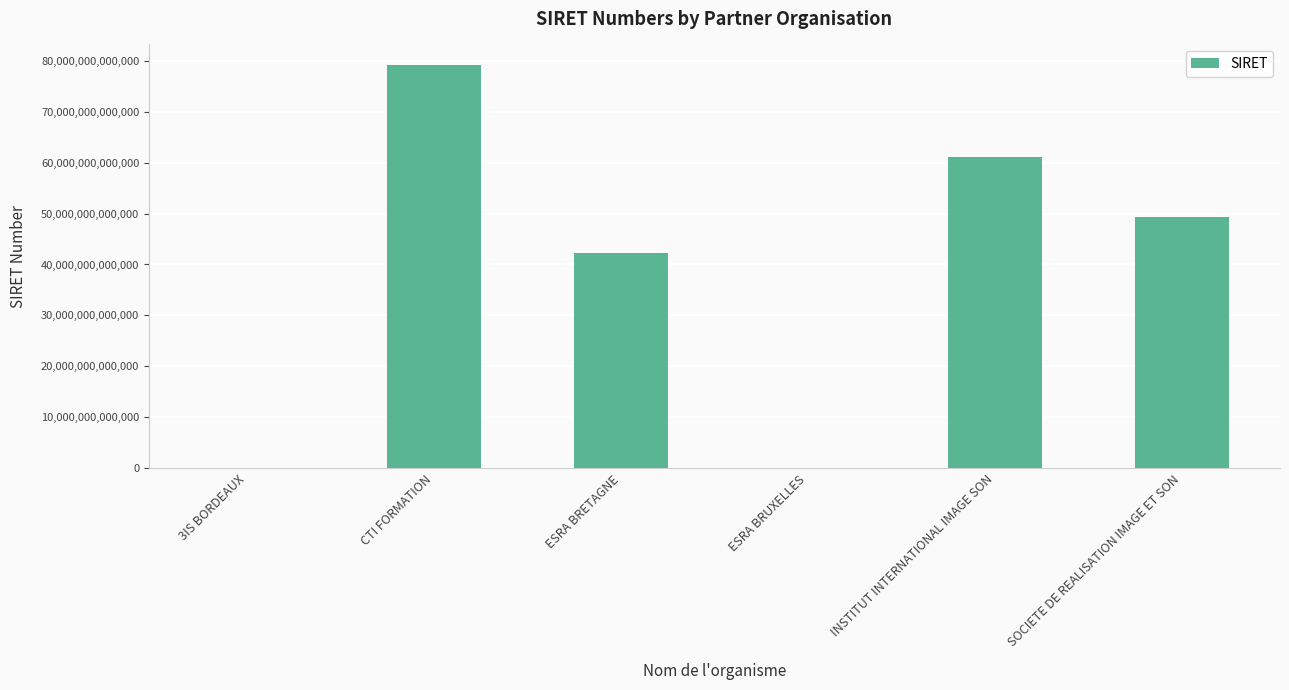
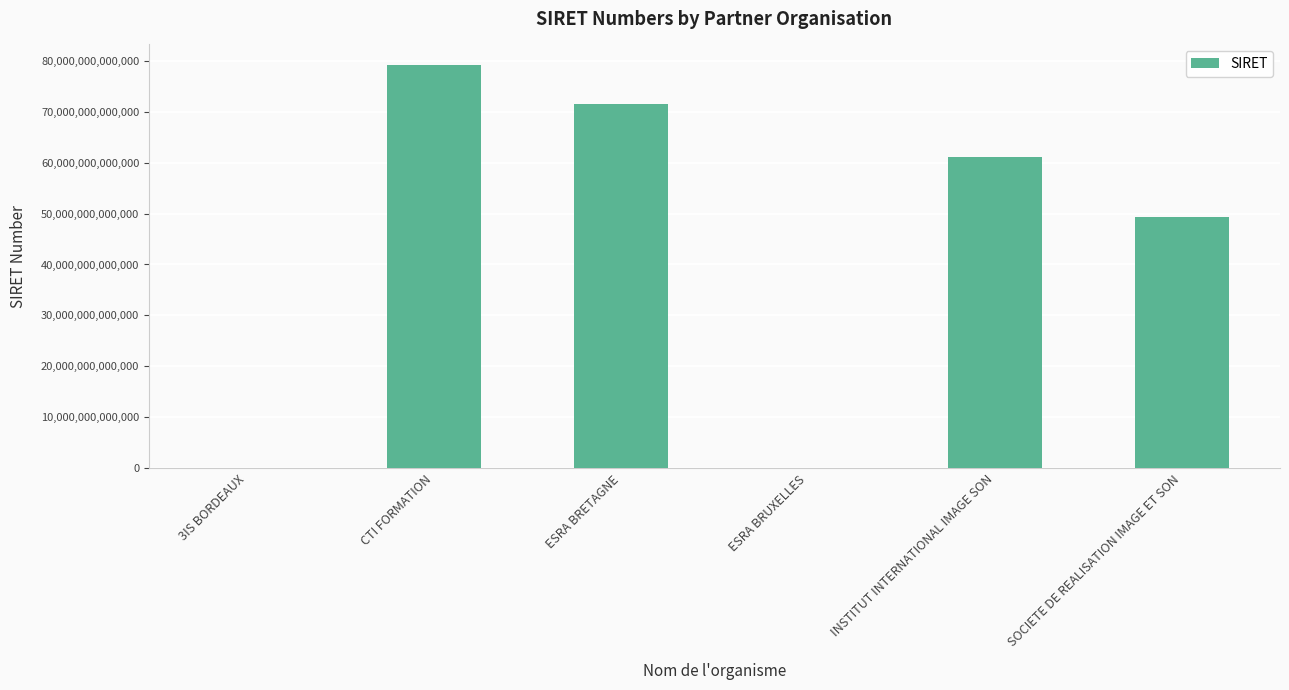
  {
    "3IS BORDEAUX": "0",
    "CTI FORMATION": "79,000,000,000,000",
-   "ESRA BRETAGNE": "42,000,000,000,000",
+   "ESRA BRETAGNE": "71,000,000,000,000",
    "ESRA BRUXELLES": "0",
    "INSTITUT INTERNATIONAL IMAGE SON": "61,000,000,000,000",
    "SOCIETE DE REALISATION IMAGE ET SON": "49,000,000,000,000"
  }
